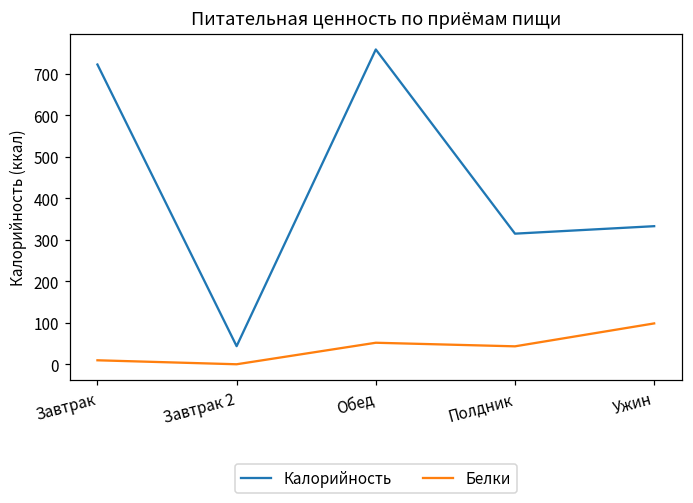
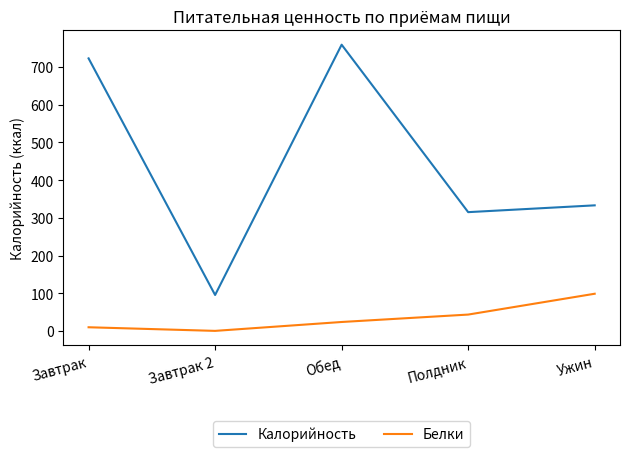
  {
    "Калорийность": {
      "Завтрак": 720,
-     "Завтрак 2": 40,
+     "Завтрак 2": 100,
      "Обед": 760,
      "Полдник": 320,
      "Ужин": 330
    },
    "Белки": {
      "Завтрак": 10,
      "Завтрак 2": 0,
-     "Обед": 50,
+     "Обед": 20,
      "Полдник": 40,
      "Ужин": 100
    }
  }
